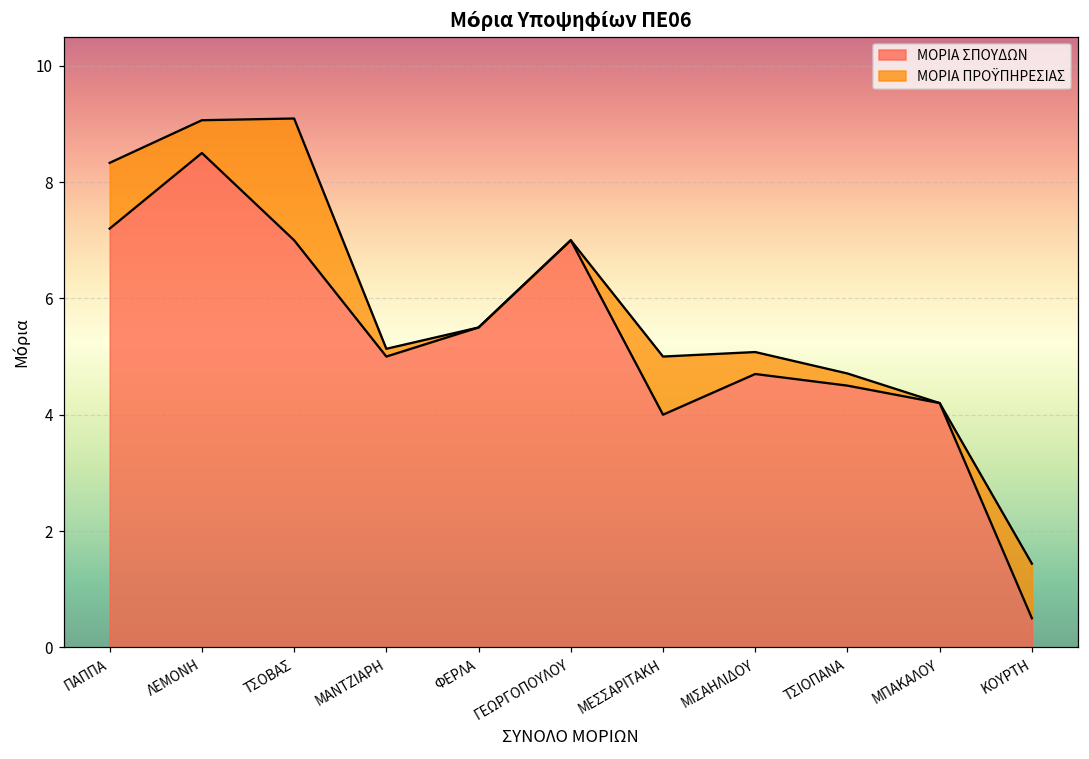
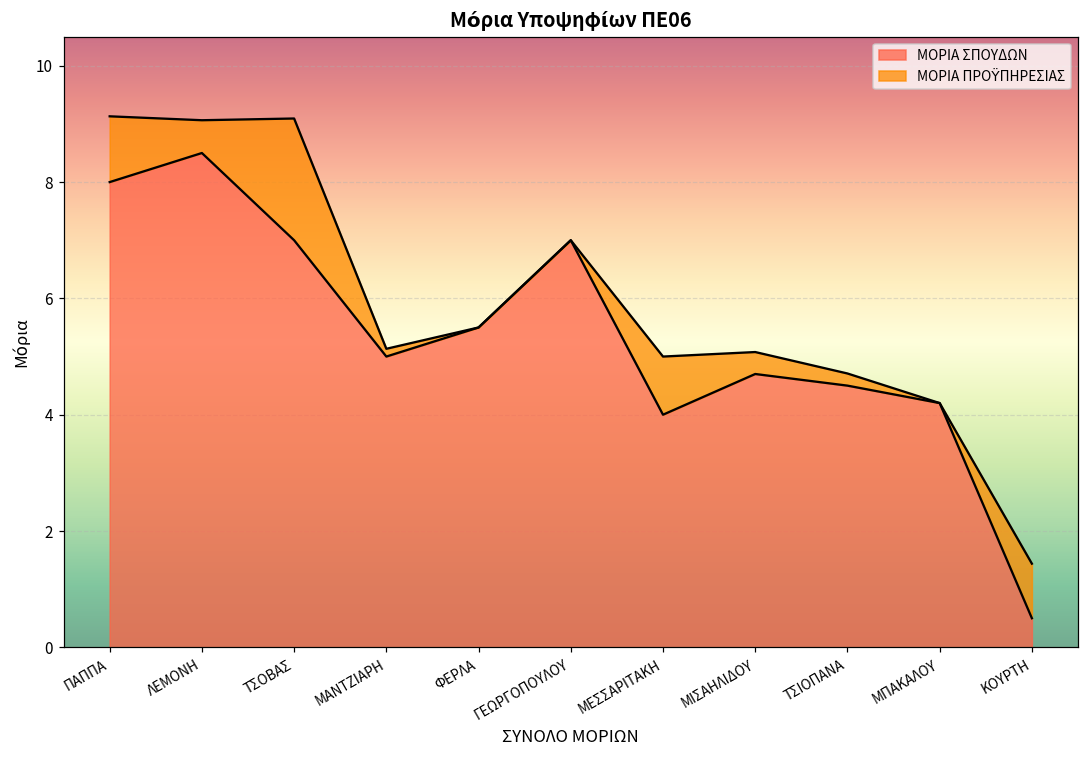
  {
    "ΜΟΡΙΑ ΣΠΟΥΔΩΝ": {
-     "ΠΑΠΠΑ": 7.2,
+     "ΠΑΠΠΑ": 8.0,
      "ΛΕΜΟΝΗ": 8.5,
      "ΤΣΟΒΑΣ": 7.0,
      "ΜΑΝΤΖΙΑΡΗ": 5.0,
      "ΜΕΣΣΑΡΙΤΑΚΗ": 4.0,
      "ΜΙΣΑΗΛΙΔΟΥ": 4.7,
      "ΤΣΙΟΠΑΝΑ": 4.5,
      "ΚΟΥΡΤΗ": 0.5
    },
    "ΜΟΡΙΑ ΠΡΟΫΠΗΡΕΣΙΑΣ": {
      "ΠΑΠΠΑ": 1.1,
      "ΛΕΜΟΝΗ": 0.6,
      "ΤΣΟΒΑΣ": 2.1,
      "ΜΑΝΤΖΙΑΡΗ": 0.1,
      "ΜΕΣΣΑΡΙΤΑΚΗ": 1.0,
      "ΜΙΣΑΗΛΙΔΟΥ": 0.4,
      "ΤΣΙΟΠΑΝΑ": 0.2,
      "ΚΟΥΡΤΗ": 0.9
    }
  }
